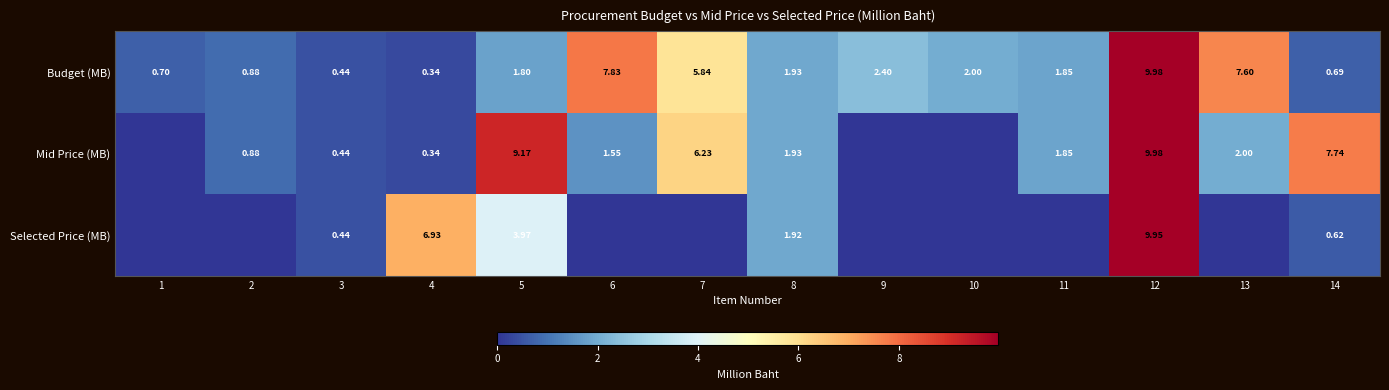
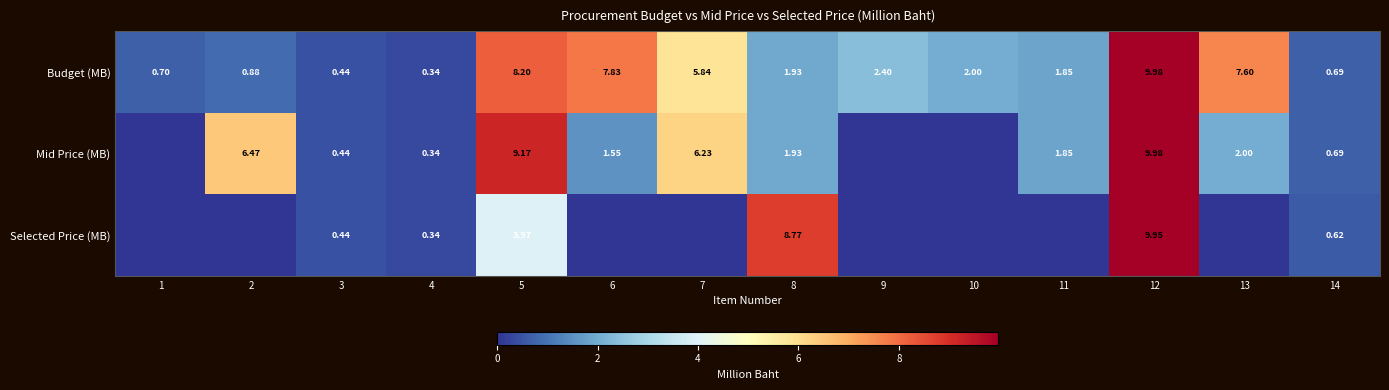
  {
    "Budget (MB)": {
      "1": 0.70,
      "2": 0.88,
      "3": 0.44,
      "4": 0.34,
-     "5": 1.80,
+     "5": 8.20,
      "6": 7.83,
      "7": 5.84,
      "8": 1.93,
      "9": 2.40,
      "10": 2.00,
      "11": 1.85,
      "12": 9.98,
      "13": 7.60,
      "14": 0.69
    },
    "Mid Price (MB)": {
-     "2": 0.88,
+     "2": 6.47,
      "3": 0.44,
      "4": 0.34,
      "5": 9.17,
      "6": 1.55,
      "7": 6.23,
      "8": 1.93,
      "11": 1.85,
      "12": 9.98,
      "13": 2.00,
-     "14": 7.74
+     "14": 0.69
    },
    "Selected Price (MB)": {
      "3": 0.44,
-     "4": 6.93,
-     "8": 1.92,
+     "4": 0.34,
+     "8": 8.77,
      "12": 9.95,
      "14": 0.62
    }
  }
